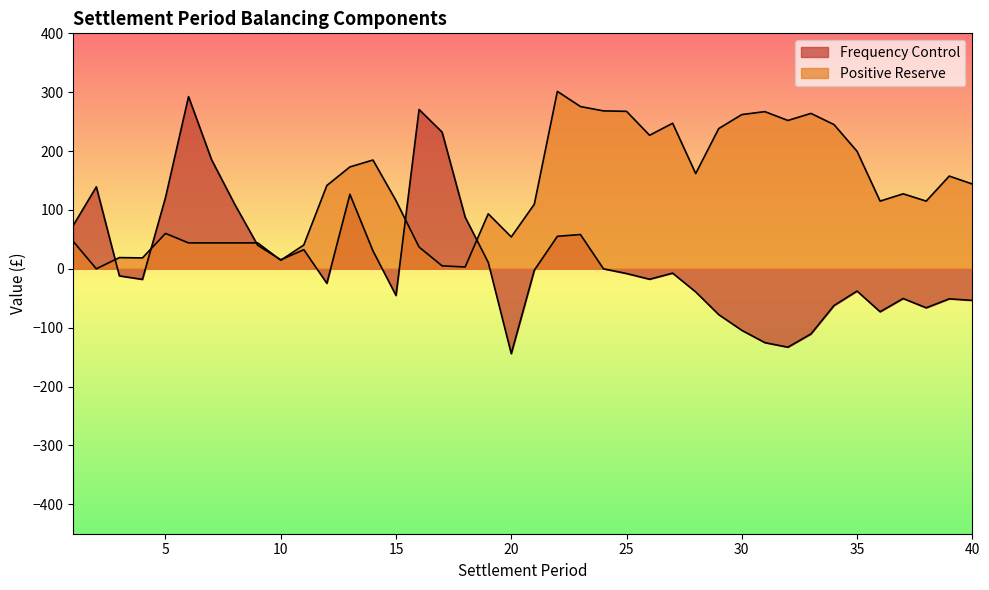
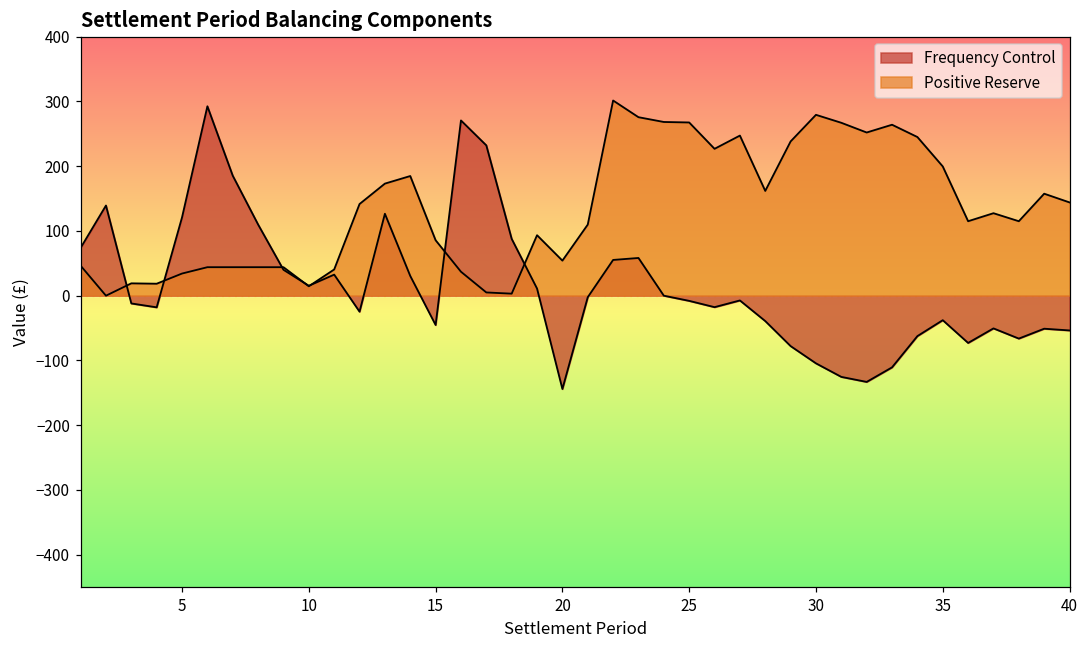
  {
    "Positive Reserve": {
-     "5": 60,
-     "15": 120,
+     "5": 30,
+     "15": 90,
      "20": 50,
      "25": 270,
-     "30": 260,
+     "30": 280,
      "35": 200,
      "40": 140
    }
  }
